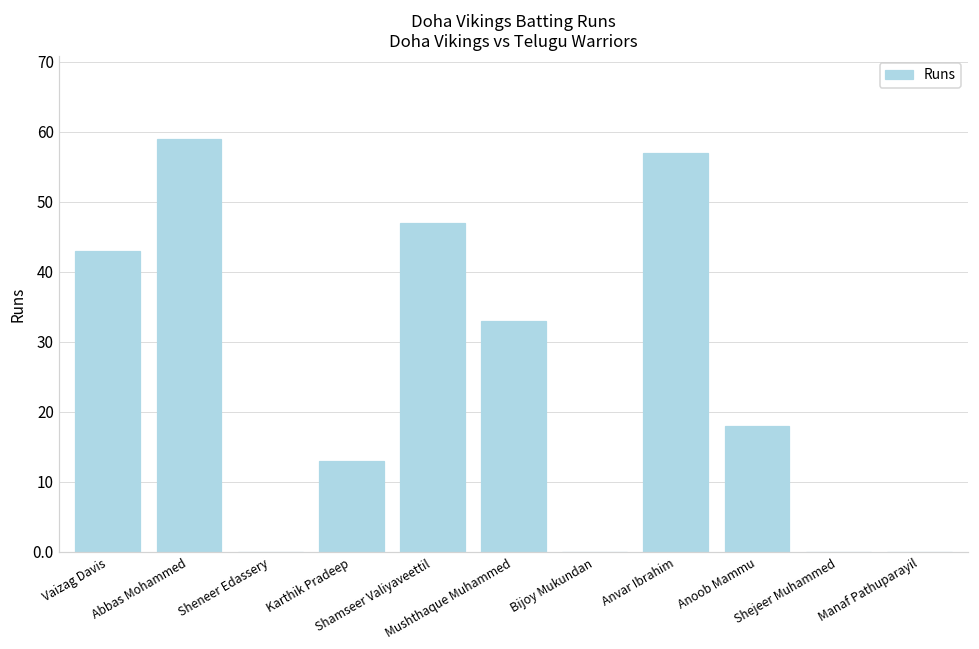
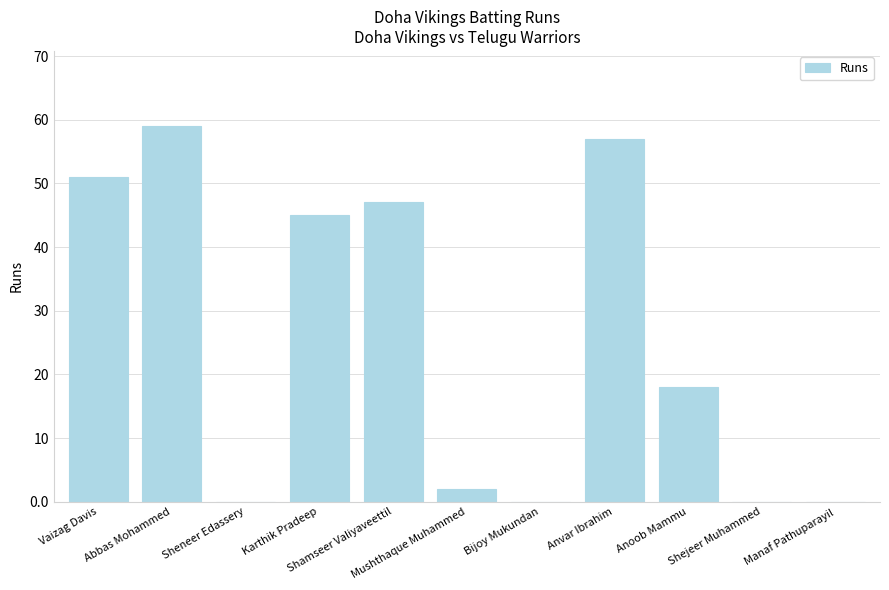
  {
-   "Vaizag Davis": 43,
+   "Vaizag Davis": 51,
    "Abbas Mohammed": 59,
    "Sheneer Edassery": 0,
-   "Karthik Pradeep": 13,
+   "Karthik Pradeep": 45,
    "Shamseer Valiyaveettil": 47,
-   "Mushthaque Muhammed": 33,
+   "Mushthaque Muhammed": 2,
    "Bijoy Mukundan": 0,
    "Anvar Ibrahim": 57,
    "Anoob Mammu": 18,
    "Shejeer Muhammed": 0,
    "Manaf Pathuparayil": 0
  }
